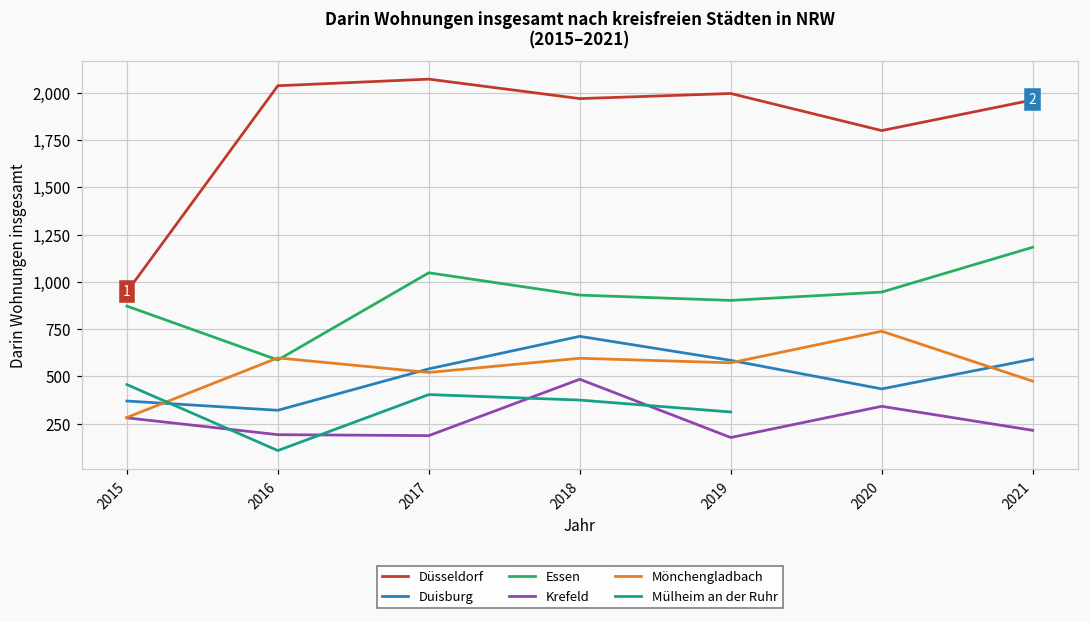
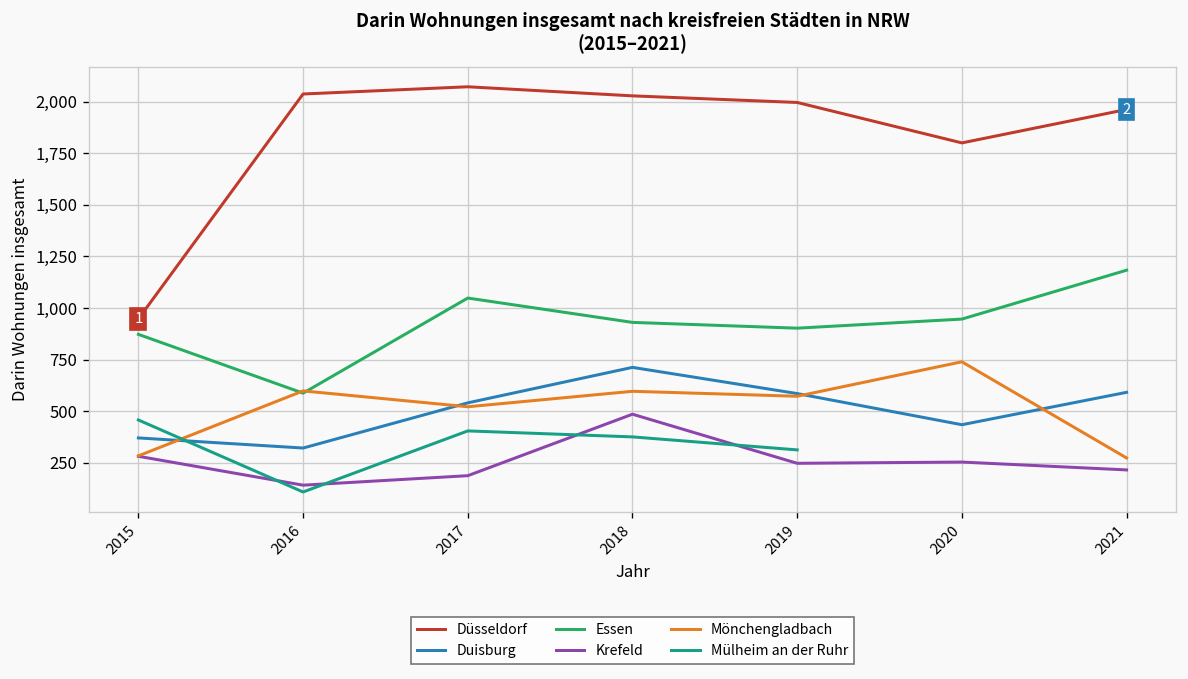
  {
    "Düsseldorf": {
      "2016": "2,040",
      "2017": "2,070",
-     "2018": "1,970",
+     "2018": "2,030",
      "2019": "2,000",
      "2020": "1,800"
    },
    "Duisburg": {
      "2015": "370",
      "2016": "320",
      "2017": "540",
      "2018": "710",
      "2020": "430",
      "2021": "590"
    },
    "Krefeld": {
-     "2016": "190",
+     "2016": "140",
      "2017": "190",
      "2018": "490",
-     "2019": "180",
-     "2020": "340",
+     "2019": "250",
+     "2020": "250",
      "2021": "220"
    },
    "Mönchengladbach": {
      "2017": "520",
      "2018": "600",
      "2020": "740",
-     "2021": "480"
+     "2021": "270"
    }
  }
